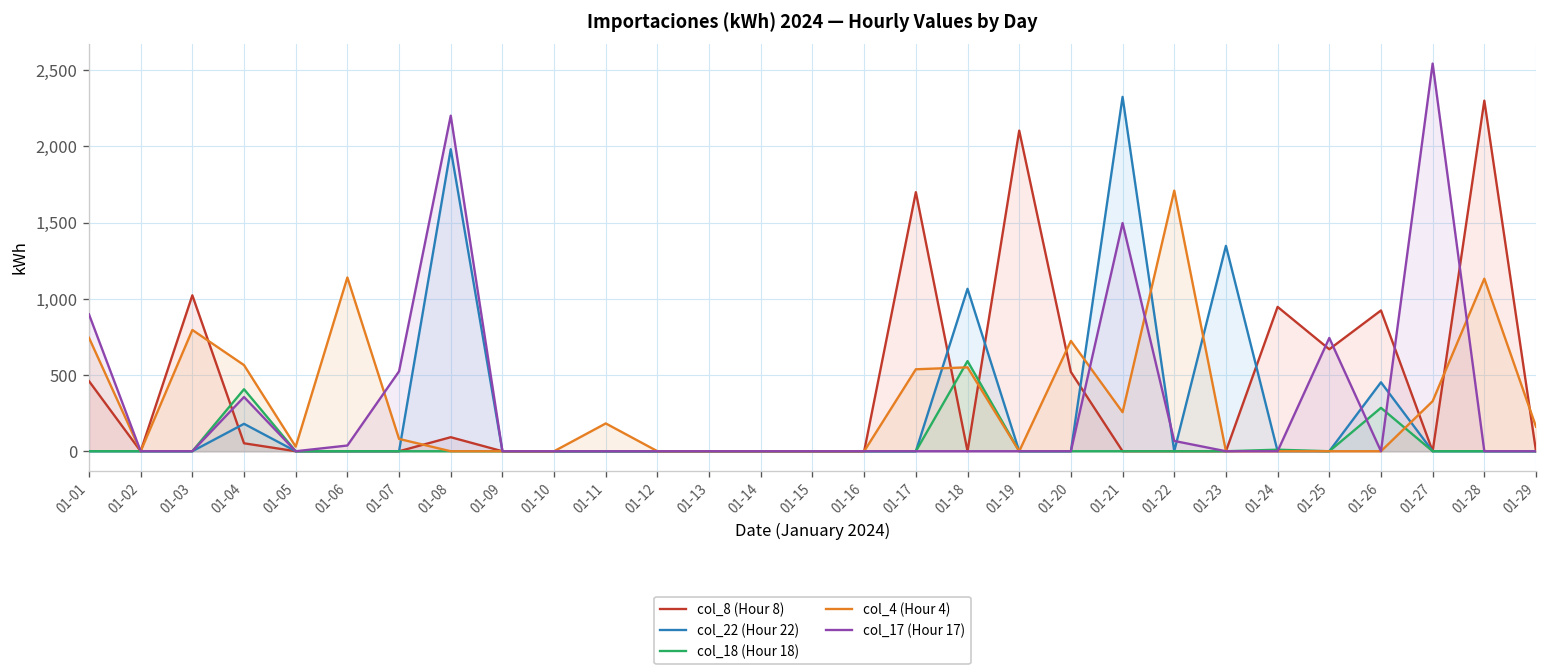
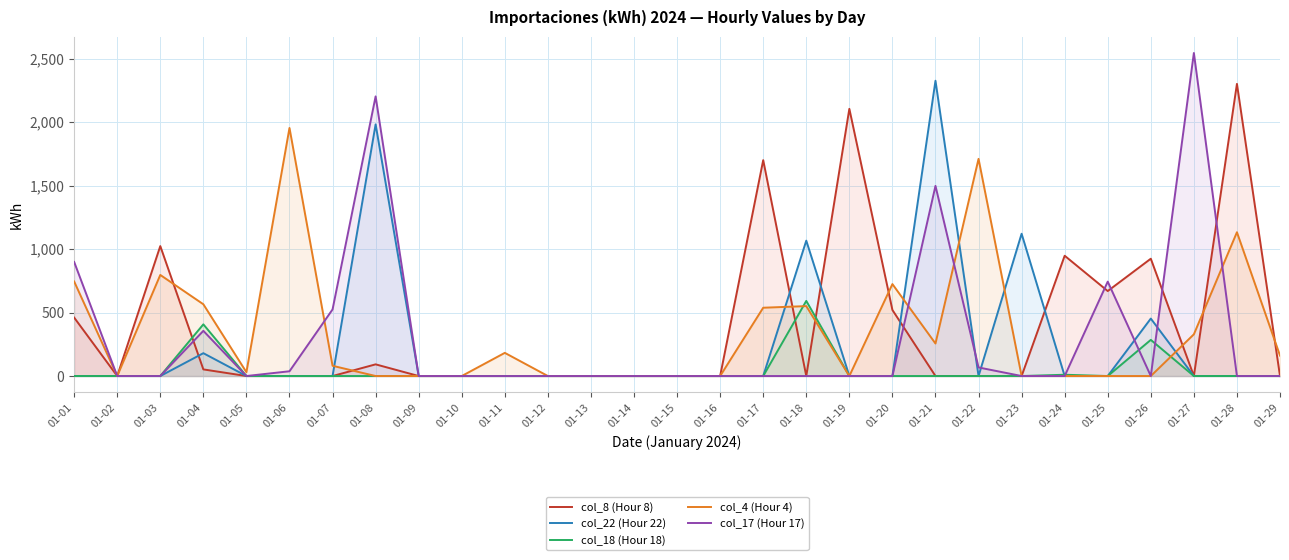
  {
    "col_8 (Hour 8)": {
      "01-01": "460",
      "01-03": "1,020",
      "01-04": "50",
      "01-08": "90",
      "01-17": "1,700",
      "01-19": "2,100",
      "01-20": "520",
      "01-24": "950",
      "01-25": "670",
      "01-26": "920",
      "01-28": "2,300"
    },
    "col_22 (Hour 22)": {
      "01-04": "180",
      "01-08": "1,980",
      "01-18": "1,070",
      "01-21": "2,330",
-     "01-23": "1,350",
+     "01-23": "1,120",
      "01-26": "450"
    },
    "col_18 (Hour 18)": {
      "01-04": "410",
      "01-18": "590",
      "01-26": "280"
    },
    "col_4 (Hour 4)": {
      "01-01": "740",
      "01-03": "800",
      "01-04": "570",
      "01-05": "30",
-     "01-06": "1,140",
+     "01-06": "1,950",
      "01-07": "80",
      "01-11": "180",
      "01-17": "540",
      "01-18": "550",
      "01-20": "720",
      "01-21": "260",
      "01-22": "1,710",
      "01-27": "330",
      "01-28": "1,130",
      "01-29": "160"
    },
    "col_17 (Hour 17)": {
      "01-01": "900",
      "01-04": "360",
      "01-06": "40",
      "01-07": "520",
      "01-08": "2,200",
      "01-21": "1,500",
      "01-22": "70",
      "01-25": "740",
      "01-27": "2,540"
    }
  }
